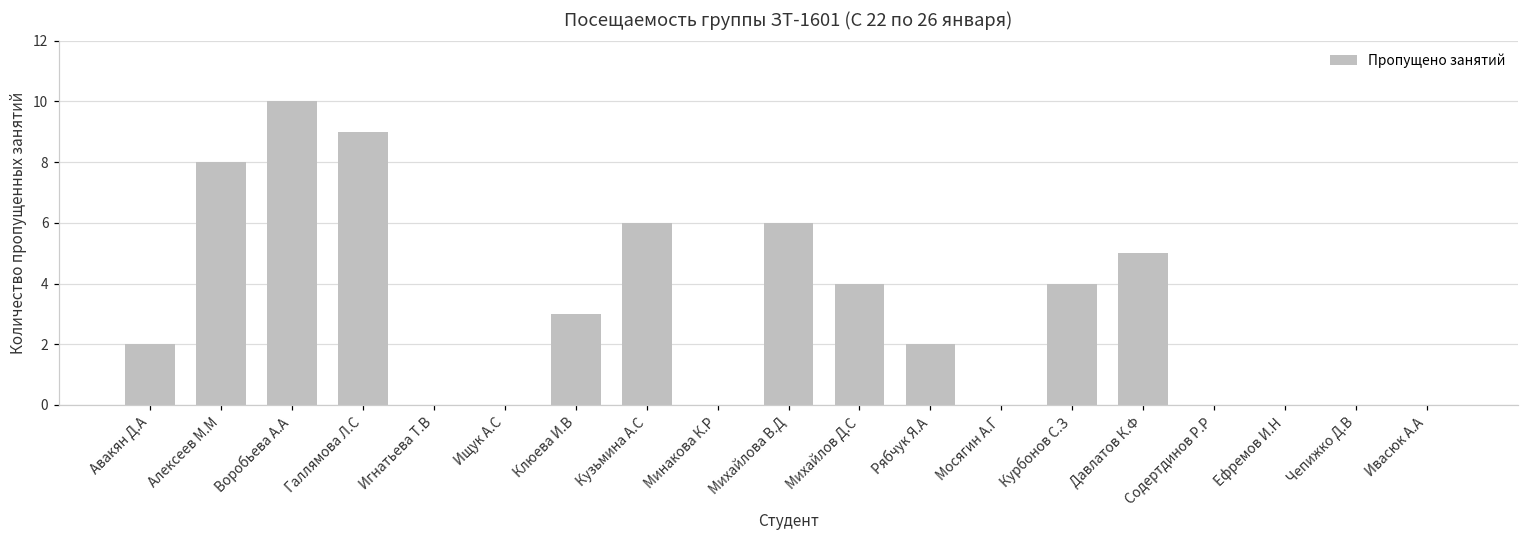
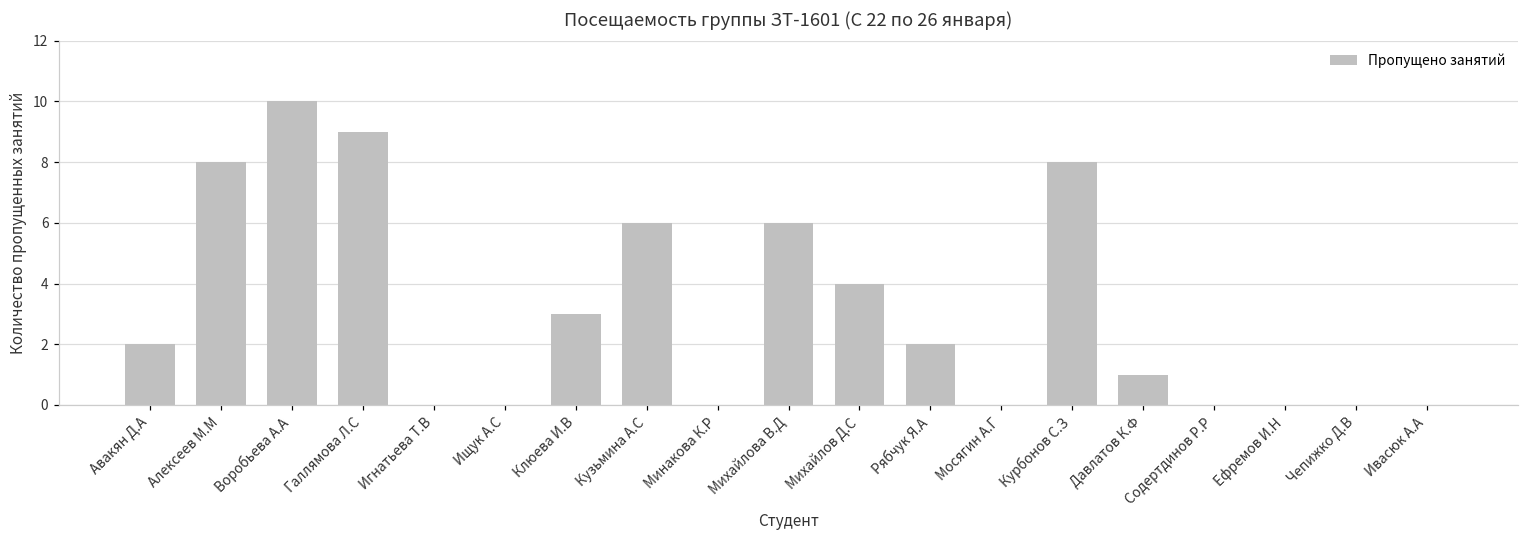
  {
    "Авакян Д.А": 2,
    "Алексеев М.М": 8,
    "Воробьева А.А": 10,
    "Галлямова Л.С": 9,
    "Игнатьева Т.В": 0,
    "Ищук А.С": 0,
    "Клюева И.В": 3,
    "Кузьмина А.С": 6,
    "Минакова К.Р": 0,
    "Михайлова В.Д": 6,
    "Михайлов Д.С": 4,
    "Рябчук Я.А": 2,
    "Мосягин А.Г": 0,
-   "Курбонов С.З": 4,
-   "Давлатов К.Ф": 5,
+   "Курбонов С.З": 8,
+   "Давлатов К.Ф": 1,
    "Содертдинов Р.Р": 0,
    "Ефремов И.Н": 0,
    "Чепижко Д.В": 0,
    "Ивасюк А.А": 0
  }
